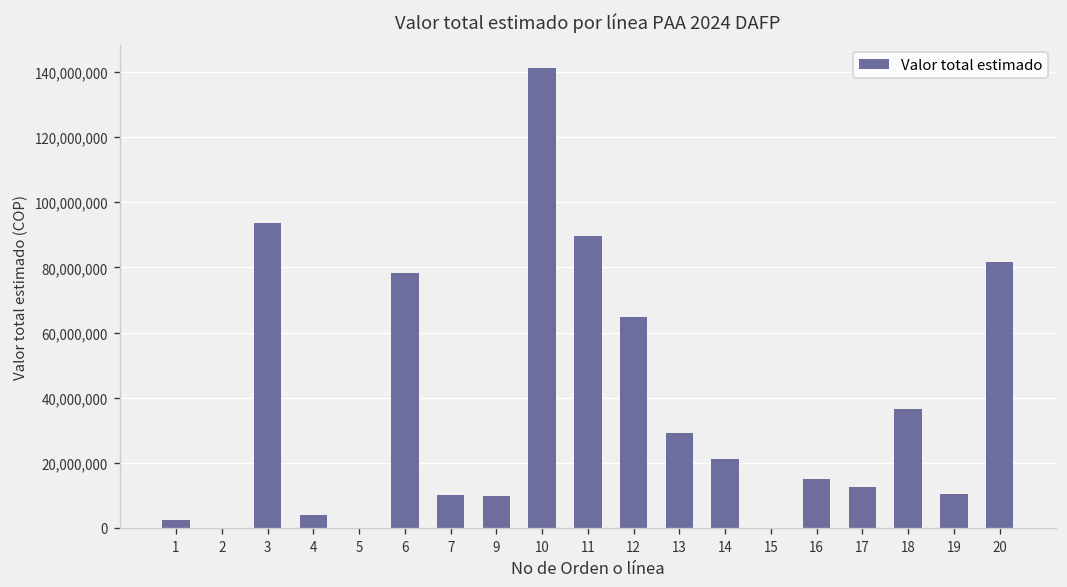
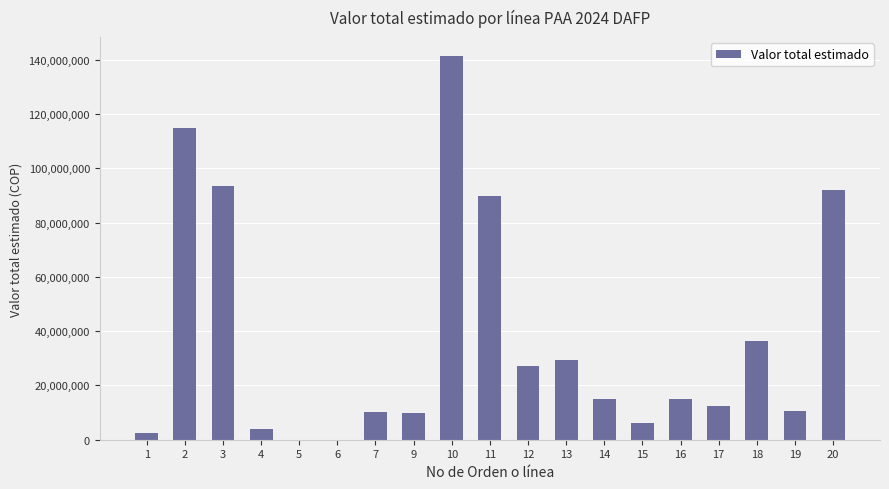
  {
    "1": "2,000,000",
-   "2": "0",
+   "2": "115,000,000",
    "3": "94,000,000",
    "4": "4,000,000",
    "5": "0",
-   "6": "78,000,000",
+   "6": "0",
    "7": "10,000,000",
    "9": "10,000,000",
    "10": "141,000,000",
    "11": "90,000,000",
-   "12": "65,000,000",
+   "12": "27,000,000",
    "13": "29,000,000",
-   "14": "21,000,000",
-   "15": "0",
+   "14": "15,000,000",
+   "15": "6,000,000",
    "16": "15,000,000",
    "17": "12,000,000",
    "18": "36,000,000",
    "19": "10,000,000",
-   "20": "82,000,000"
+   "20": "92,000,000"
  }
